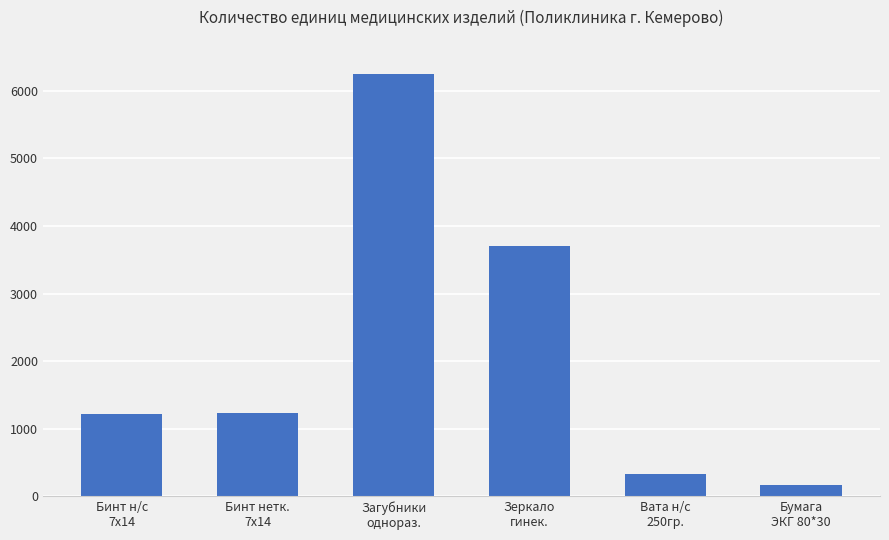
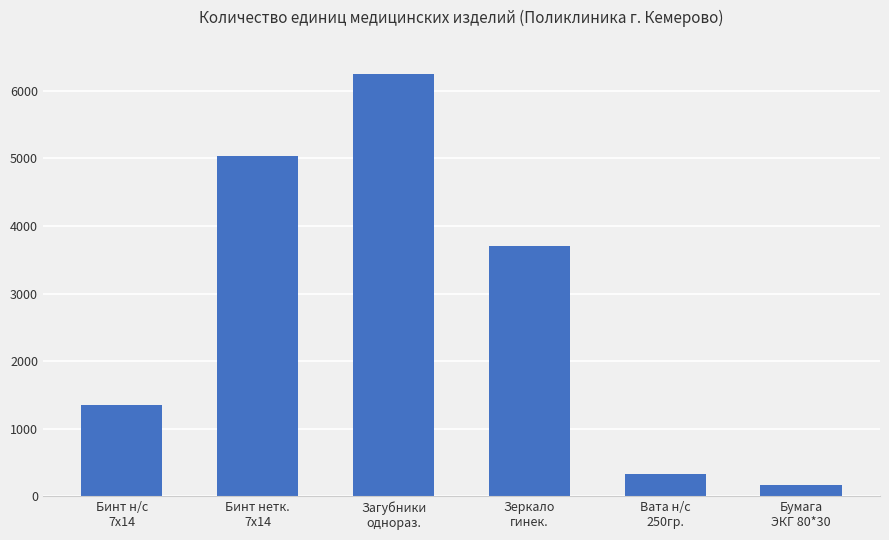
  {
-   "Бинт н/с 7х14": 1200,
-   "Бинт нетк. 7х14": 1200,
+   "Бинт н/с 7х14": 1400,
+   "Бинт нетк. 7х14": 5000,
    "Загубники однораз.": 6300,
    "Зеркало гинек.": 3700,
    "Вата н/с 250гр.": 300,
    "Бумага ЭКГ 80*30": 200
  }
